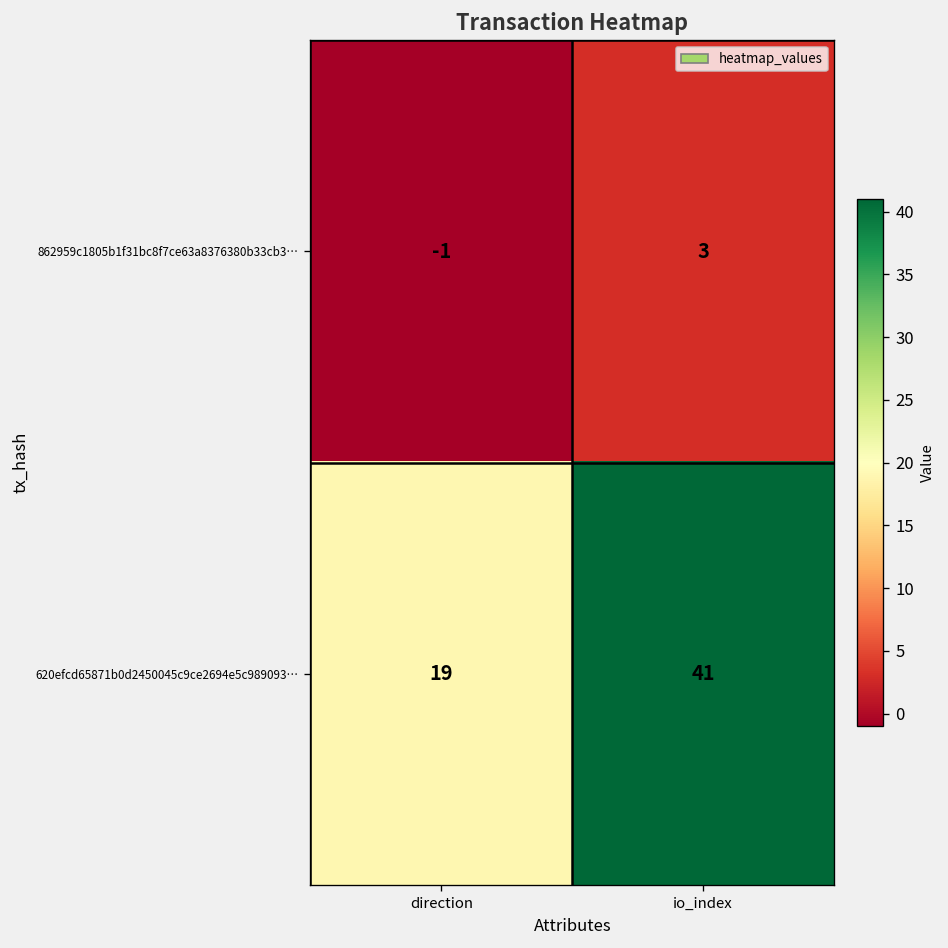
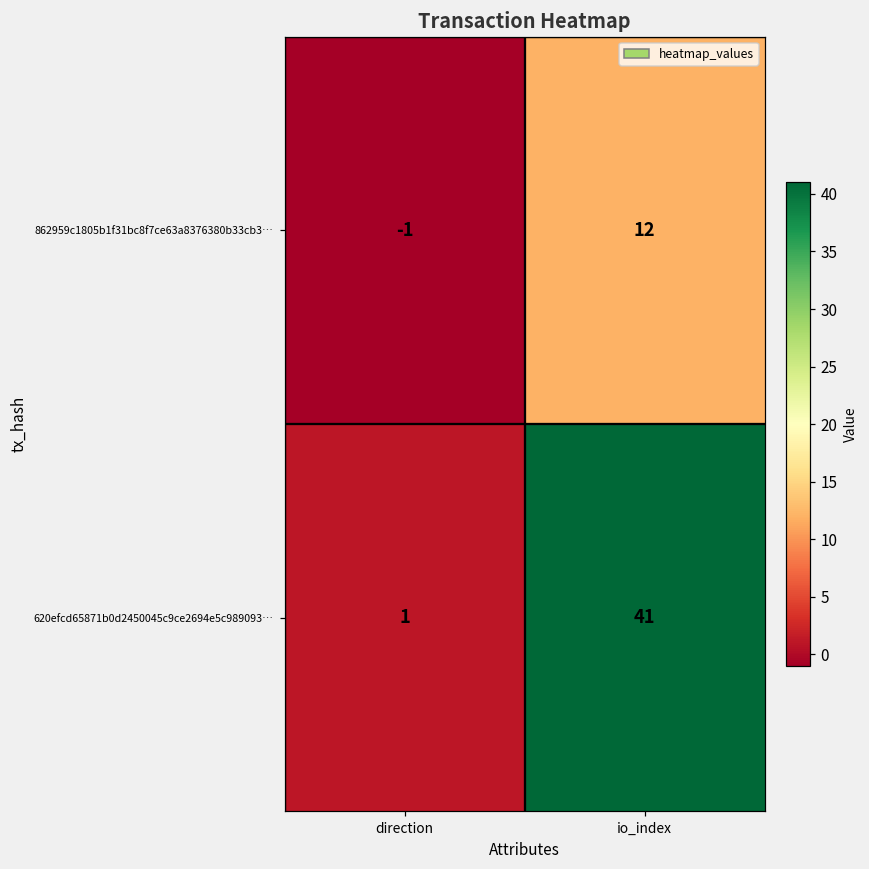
  {
    "862959c1805b1f31bc8f7ce63a8376380b33cb3…": {
      "direction": -1,
-     "io_index": 3
+     "io_index": 12
    },
    "620efcd65871b0d2450045c9ce2694e5c989093…": {
-     "direction": 19,
+     "direction": 1,
      "io_index": 41
    }
  }
